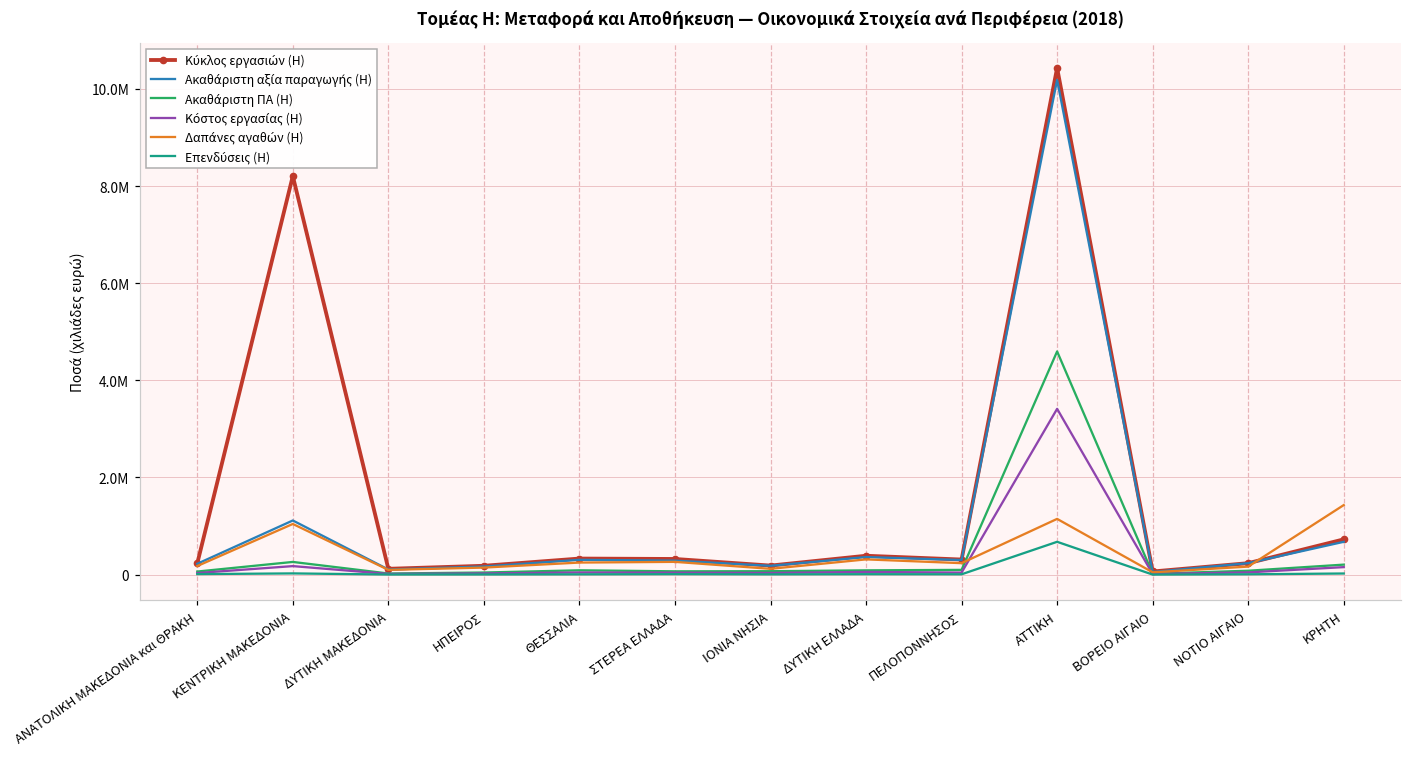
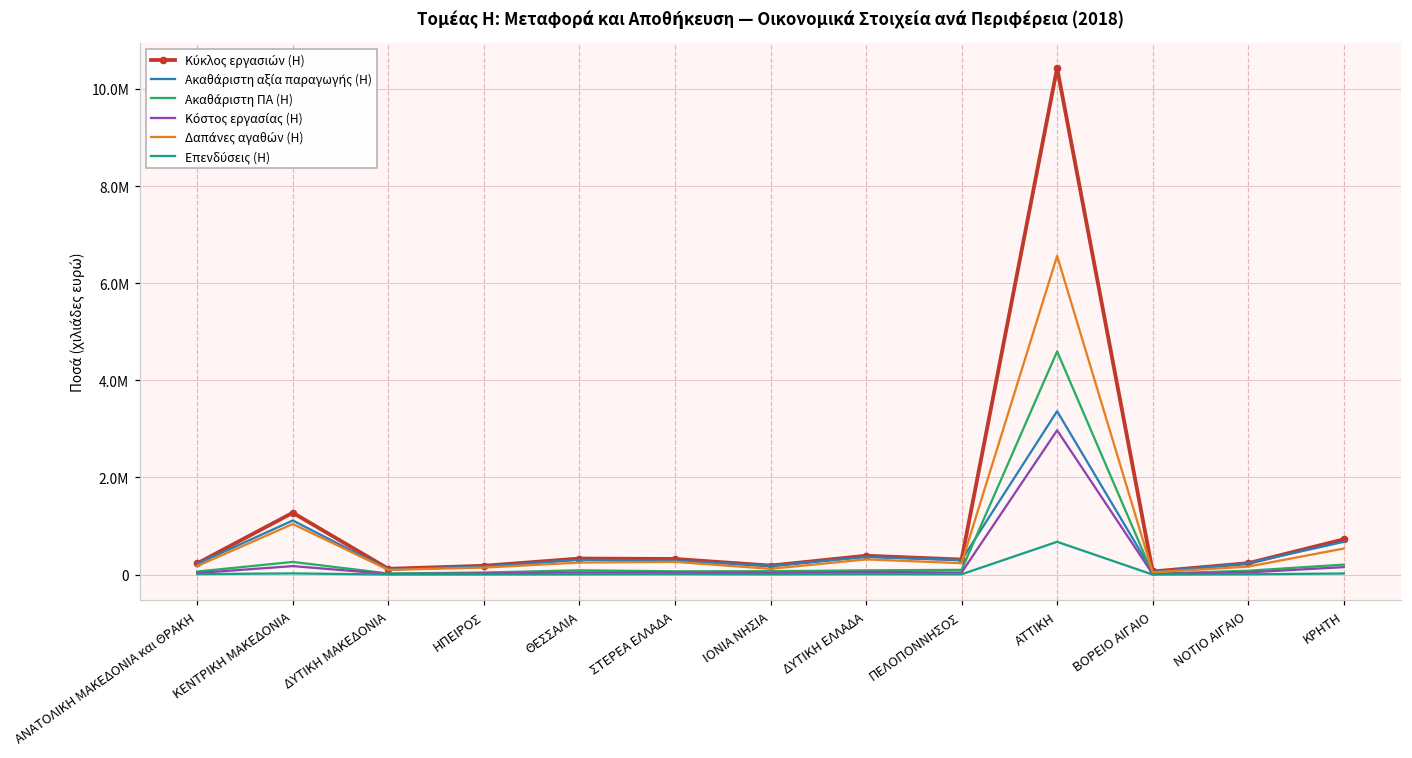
  {
    "Κύκλος εργασιών (H)": {
-     "ΚΕΝΤΡΙΚΗ ΜΑΚΕΔΟΝΙΑ": 8200000,
+     "ΚΕΝΤΡΙΚΗ ΜΑΚΕΔΟΝΙΑ": 1300000,
      "ΑΤΤΙΚΗ": 10400000
    },
    "Ακαθάριστη αξία παραγωγής (H)": {
      "ΚΕΝΤΡΙΚΗ ΜΑΚΕΔΟΝΙΑ": 1100000,
-     "ΑΤΤΙΚΗ": 10200000
+     "ΑΤΤΙΚΗ": 3400000
    },
    "Κόστος εργασίας (H)": {
      "ΚΕΝΤΡΙΚΗ ΜΑΚΕΔΟΝΙΑ": 200000,
-     "ΑΤΤΙΚΗ": 3400000
+     "ΑΤΤΙΚΗ": 3000000
    },
    "Δαπάνες αγαθών (H)": {
      "ΚΕΝΤΡΙΚΗ ΜΑΚΕΔΟΝΙΑ": 1000000,
      "ΠΕΛΟΠΟΝΝΗΣΟΣ": 200000,
-     "ΑΤΤΙΚΗ": 1100000,
+     "ΑΤΤΙΚΗ": 6600000,
      "ΝΟΤΙΟ ΑΙΓΑΙΟ": 200000,
-     "ΚΡΗΤΗ": 1400000
+     "ΚΡΗΤΗ": 500000
    }
  }
